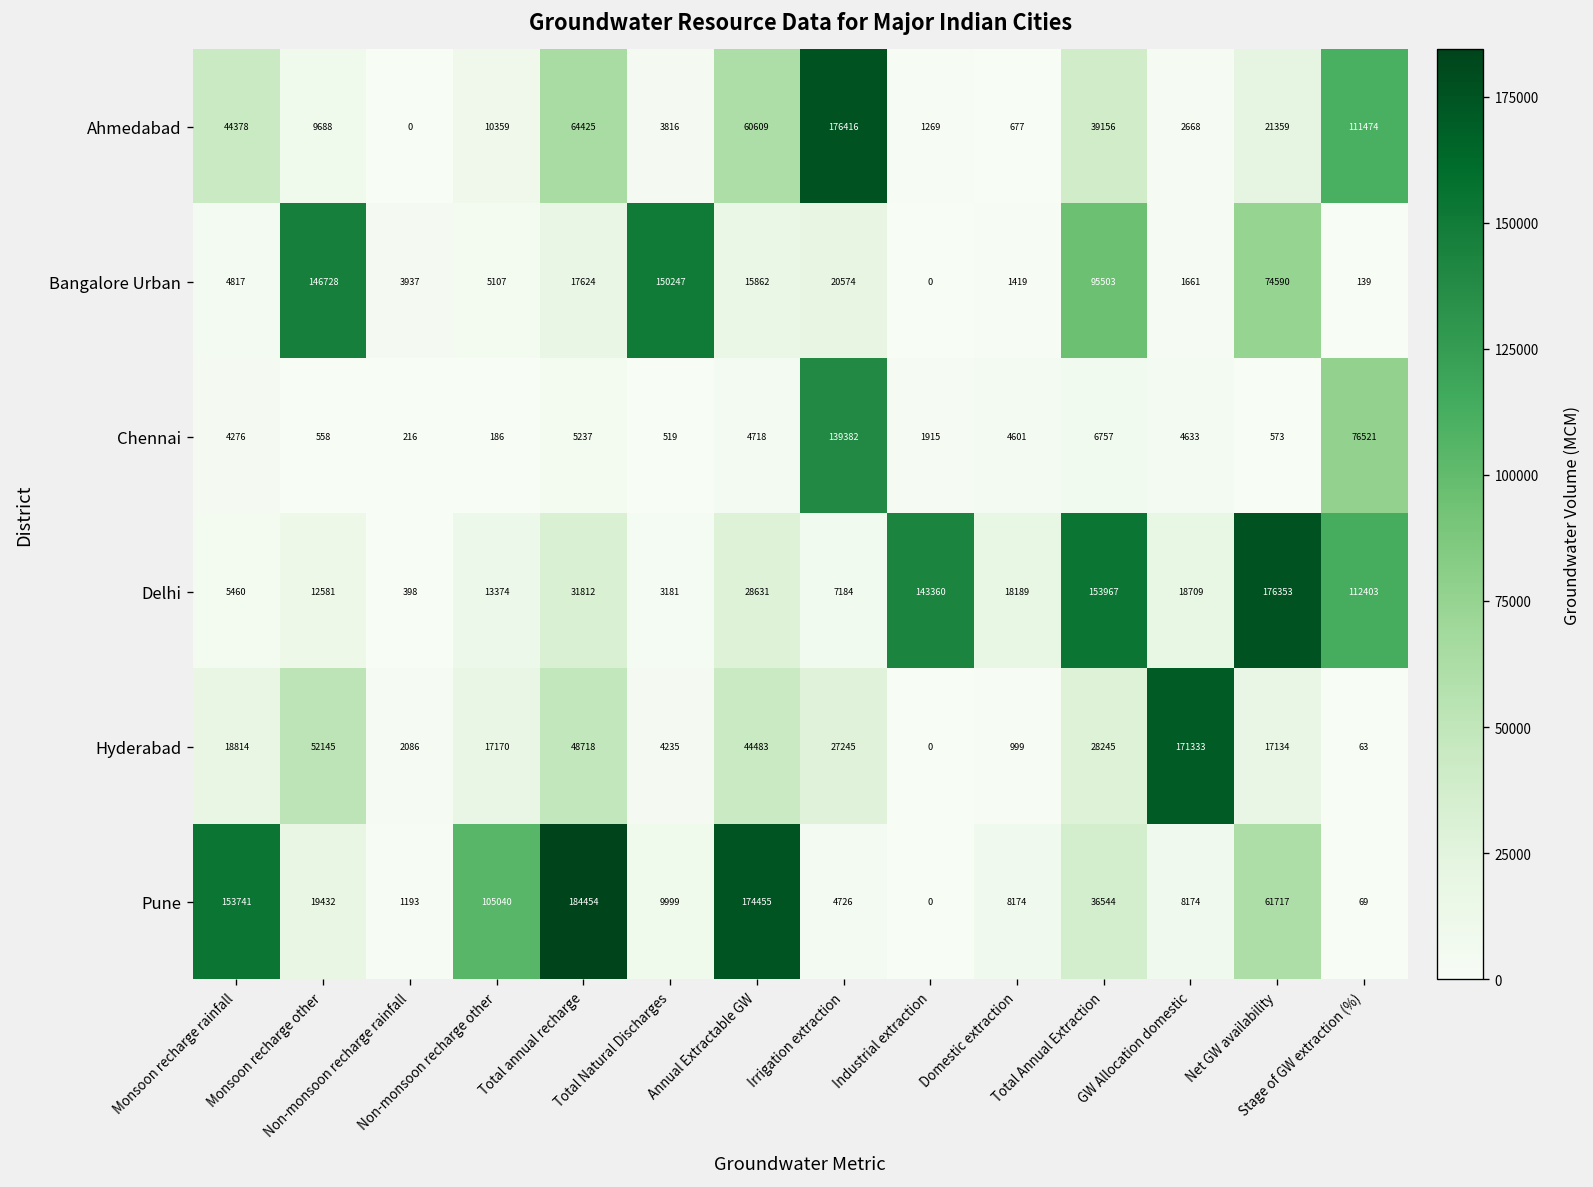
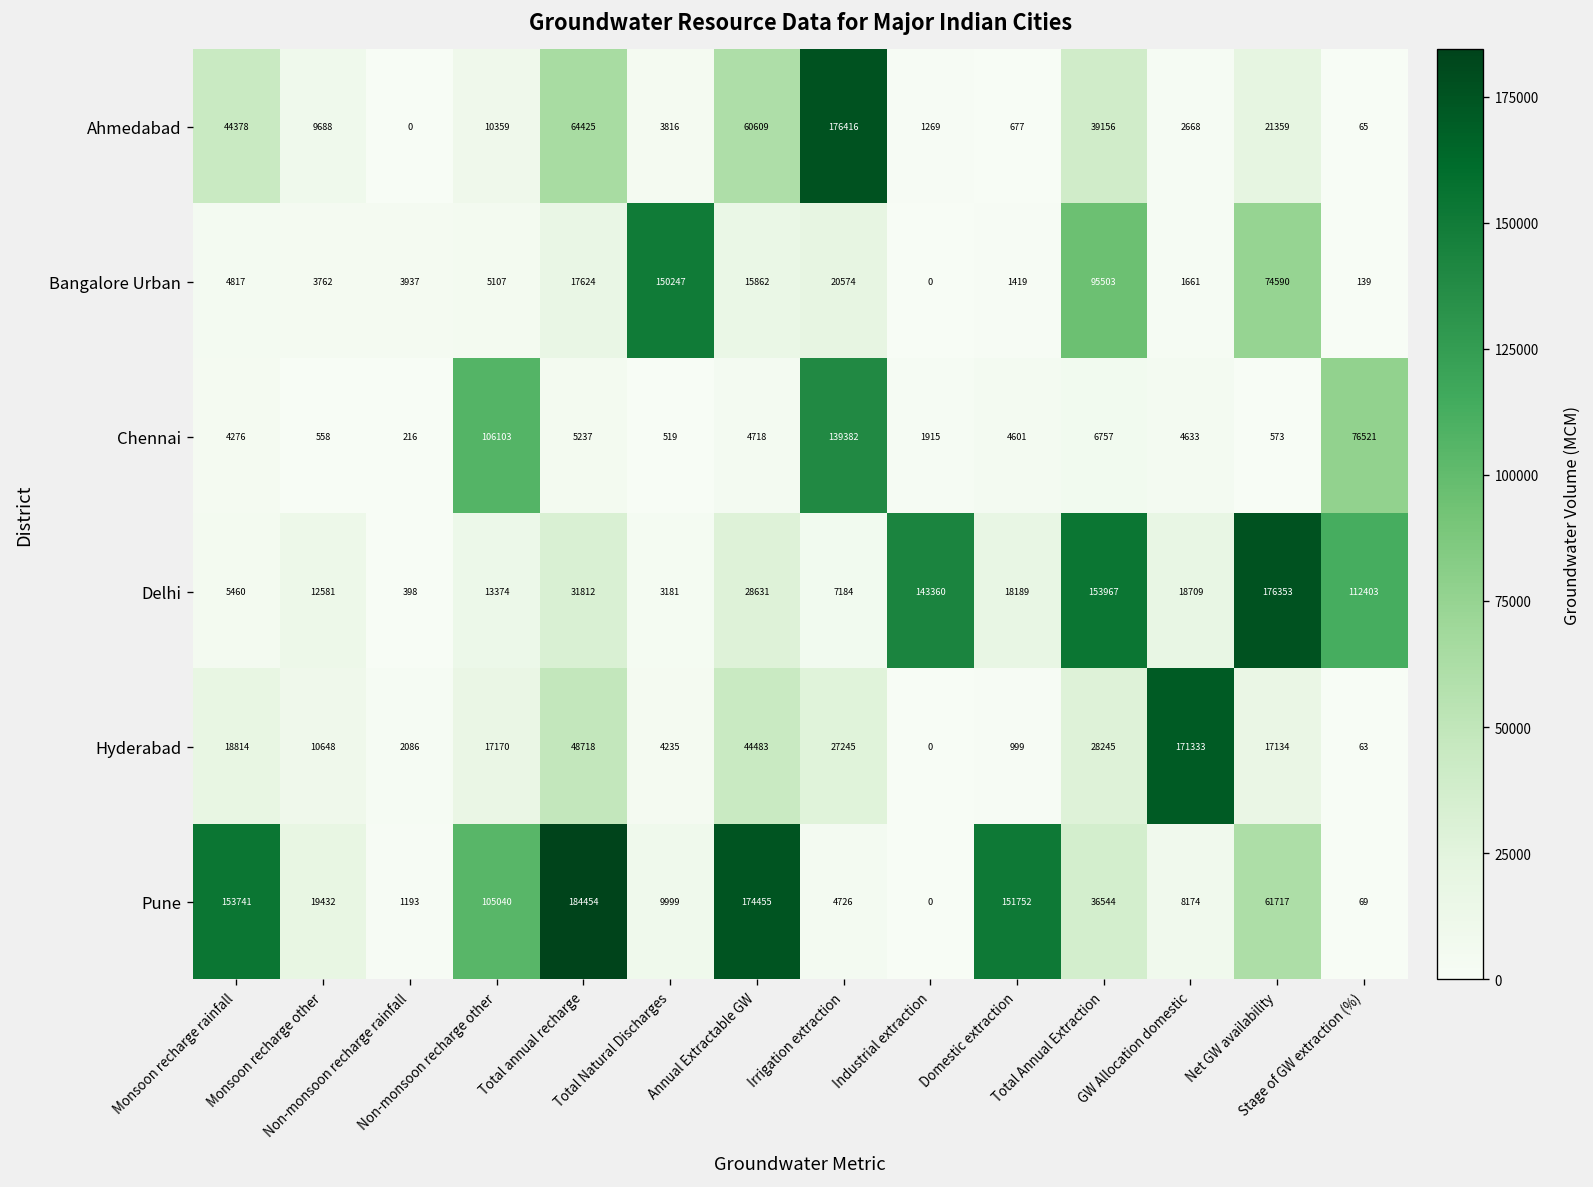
  {
    "Ahmedabad": {
      "Monsoon recharge rainfall": 44378,
      "Monsoon recharge other": 9688,
      "Non-monsoon recharge rainfall": 0,
      "Non-monsoon recharge other": 10359,
      "Total annual recharge": 64425,
      "Total Natural Discharges": 3816,
      "Annual Extractable GW": 60609,
      "Irrigation extraction": 176416,
      "Industrial extraction": 1269,
      "Domestic extraction": 677,
      "Total Annual Extraction": 39156,
      "GW Allocation domestic": 2668,
      "Net GW availability": 21359,
-     "Stage of GW extraction (%)": 111474
+     "Stage of GW extraction (%)": 65
    },
    "Bangalore Urban": {
      "Monsoon recharge rainfall": 4817,
-     "Monsoon recharge other": 146728,
+     "Monsoon recharge other": 3762,
      "Non-monsoon recharge rainfall": 3937,
      "Non-monsoon recharge other": 5107,
      "Total annual recharge": 17624,
      "Total Natural Discharges": 150247,
      "Annual Extractable GW": 15862,
      "Irrigation extraction": 20574,
      "Industrial extraction": 0,
      "Domestic extraction": 1419,
      "Total Annual Extraction": 95503,
      "GW Allocation domestic": 1661,
      "Net GW availability": 74590,
      "Stage of GW extraction (%)": 139
    },
    "Chennai": {
      "Monsoon recharge rainfall": 4276,
      "Monsoon recharge other": 558,
      "Non-monsoon recharge rainfall": 216,
-     "Non-monsoon recharge other": 186,
+     "Non-monsoon recharge other": 106103,
      "Total annual recharge": 5237,
      "Total Natural Discharges": 519,
      "Annual Extractable GW": 4718,
      "Irrigation extraction": 139382,
      "Industrial extraction": 1915,
      "Domestic extraction": 4601,
      "Total Annual Extraction": 6757,
      "GW Allocation domestic": 4633,
      "Net GW availability": 573,
      "Stage of GW extraction (%)": 76521
    },
    "Delhi": {
      "Monsoon recharge rainfall": 5460,
      "Monsoon recharge other": 12581,
      "Non-monsoon recharge rainfall": 398,
      "Non-monsoon recharge other": 13374,
      "Total annual recharge": 31812,
      "Total Natural Discharges": 3181,
      "Annual Extractable GW": 28631,
      "Irrigation extraction": 7184,
      "Industrial extraction": 143360,
      "Domestic extraction": 18189,
      "Total Annual Extraction": 153967,
      "GW Allocation domestic": 18709,
      "Net GW availability": 176353,
      "Stage of GW extraction (%)": 112403
    },
    "Hyderabad": {
      "Monsoon recharge rainfall": 18814,
-     "Monsoon recharge other": 52145,
+     "Monsoon recharge other": 10648,
      "Non-monsoon recharge rainfall": 2086,
      "Non-monsoon recharge other": 17170,
      "Total annual recharge": 48718,
      "Total Natural Discharges": 4235,
      "Annual Extractable GW": 44483,
      "Irrigation extraction": 27245,
      "Industrial extraction": 0,
      "Domestic extraction": 999,
      "Total Annual Extraction": 28245,
      "GW Allocation domestic": 171333,
      "Net GW availability": 17134,
      "Stage of GW extraction (%)": 63
    },
    "Pune": {
      "Monsoon recharge rainfall": 153741,
      "Monsoon recharge other": 19432,
      "Non-monsoon recharge rainfall": 1193,
      "Non-monsoon recharge other": 105040,
      "Total annual recharge": 184454,
      "Total Natural Discharges": 9999,
      "Annual Extractable GW": 174455,
      "Irrigation extraction": 4726,
      "Industrial extraction": 0,
-     "Domestic extraction": 8174,
+     "Domestic extraction": 151752,
      "Total Annual Extraction": 36544,
      "GW Allocation domestic": 8174,
      "Net GW availability": 61717,
      "Stage of GW extraction (%)": 69
    }
  }
